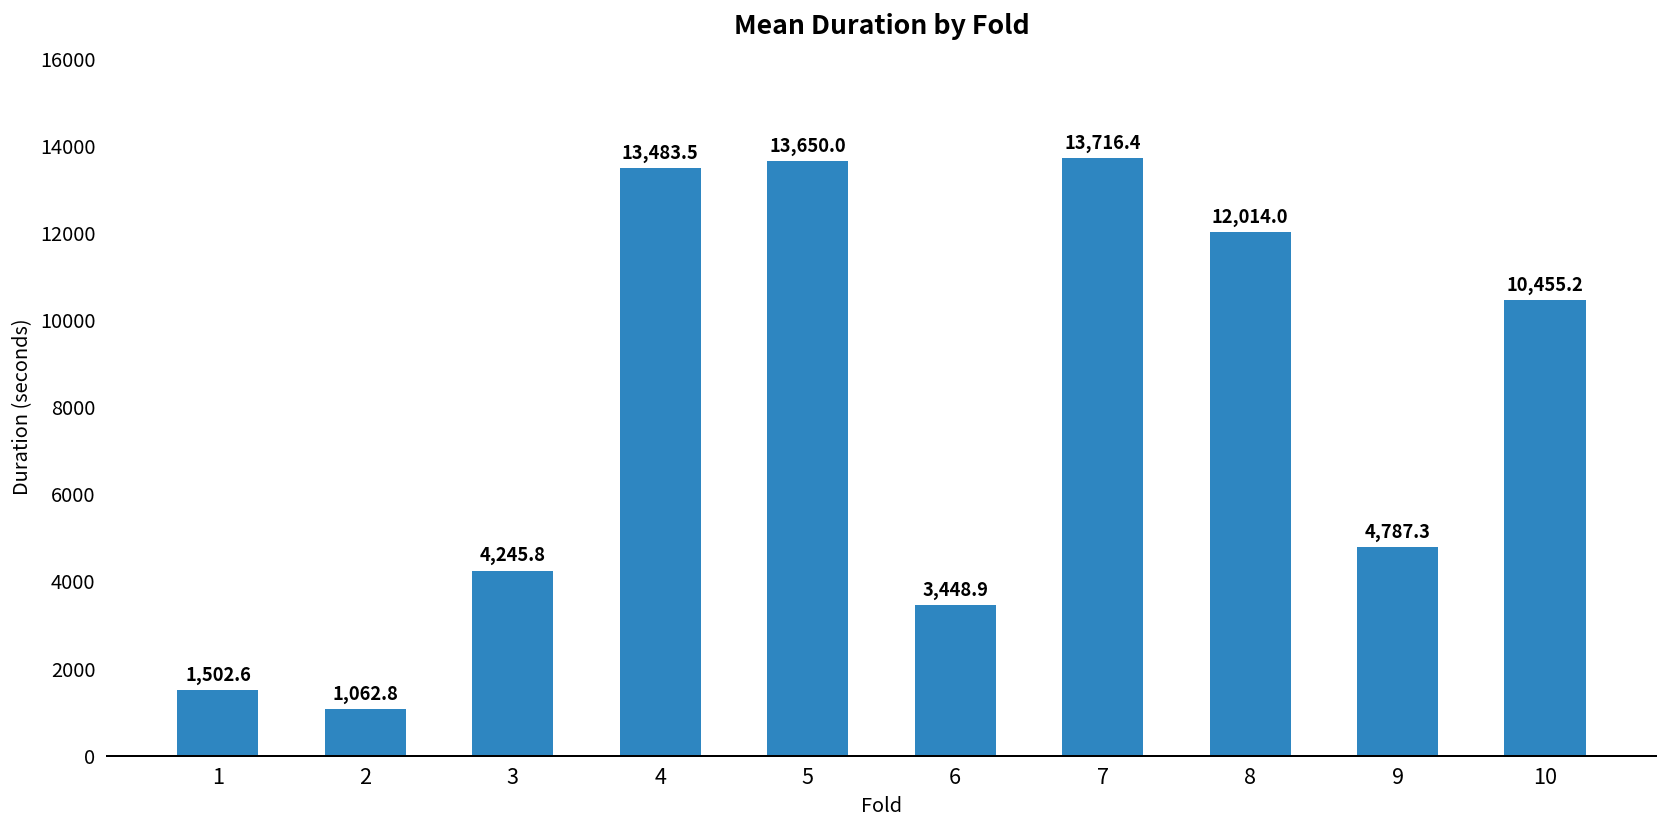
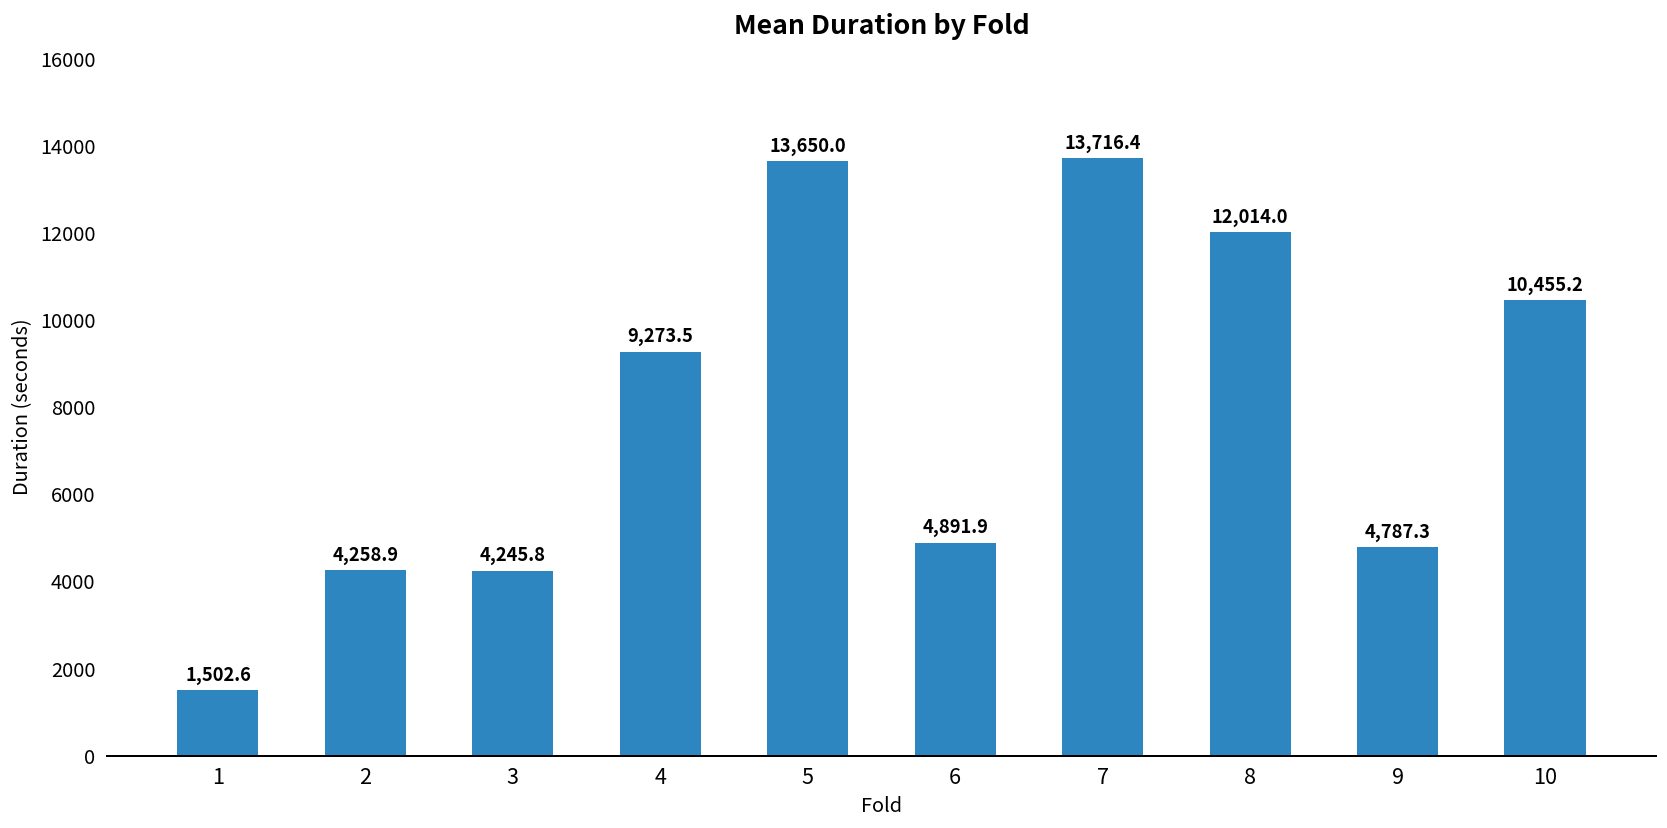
  {
    "1": "1,502.6",
-   "2": "1,062.8",
+   "2": "4,258.9",
    "3": "4,245.8",
-   "4": "13,483.5",
+   "4": "9,273.5",
    "5": "13,650.0",
-   "6": "3,448.9",
+   "6": "4,891.9",
    "7": "13,716.4",
    "8": "12,014.0",
    "9": "4,787.3",
    "10": "10,455.2"
  }
